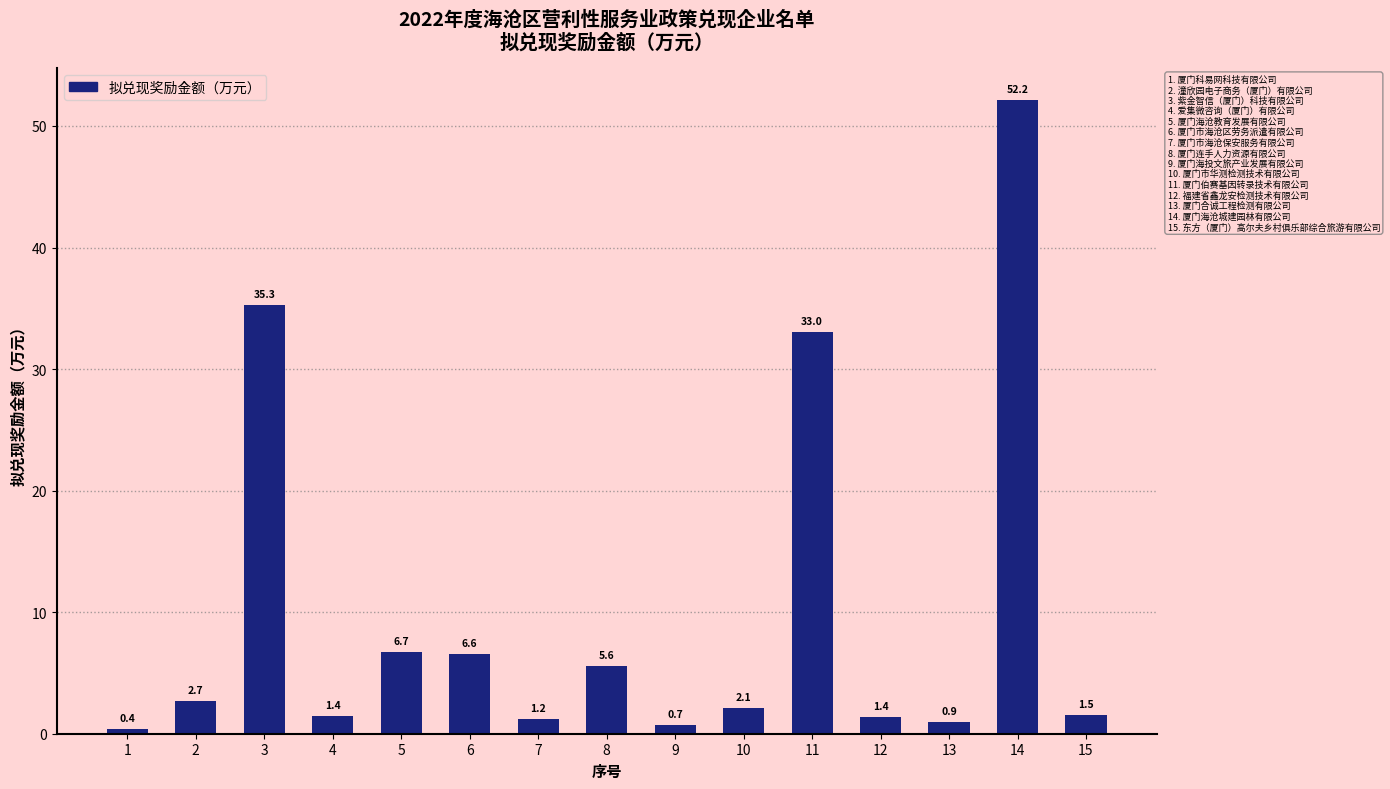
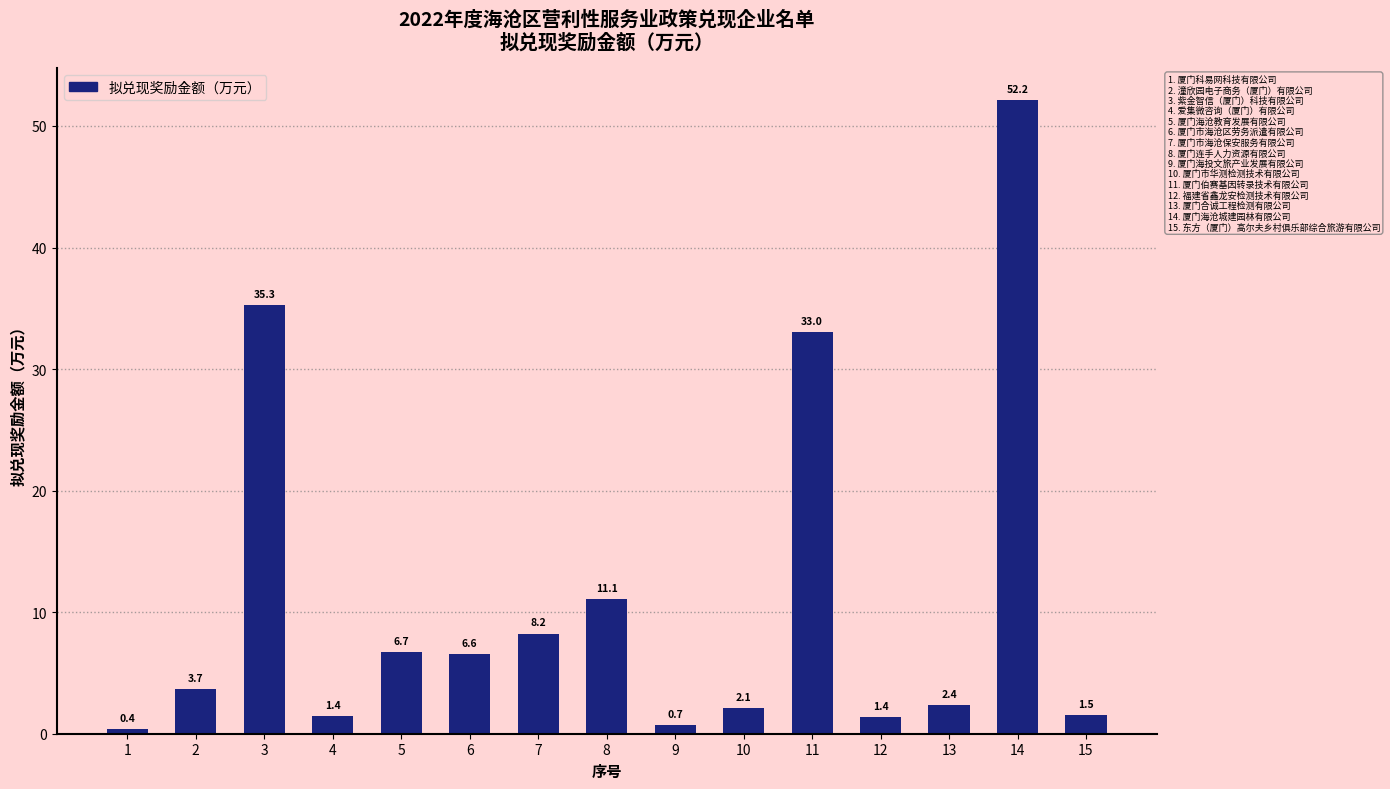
  {
    "1": 0.4,
-   "2": 2.7,
+   "2": 3.7,
    "3": 35.3,
    "4": 1.4,
    "5": 6.7,
    "6": 6.6,
-   "7": 1.2,
-   "8": 5.6,
+   "7": 8.2,
+   "8": 11.1,
    "9": 0.7,
    "10": 2.1,
    "11": 33.0,
    "12": 1.4,
-   "13": 0.9,
+   "13": 2.4,
    "14": 52.2,
    "15": 1.5
  }
